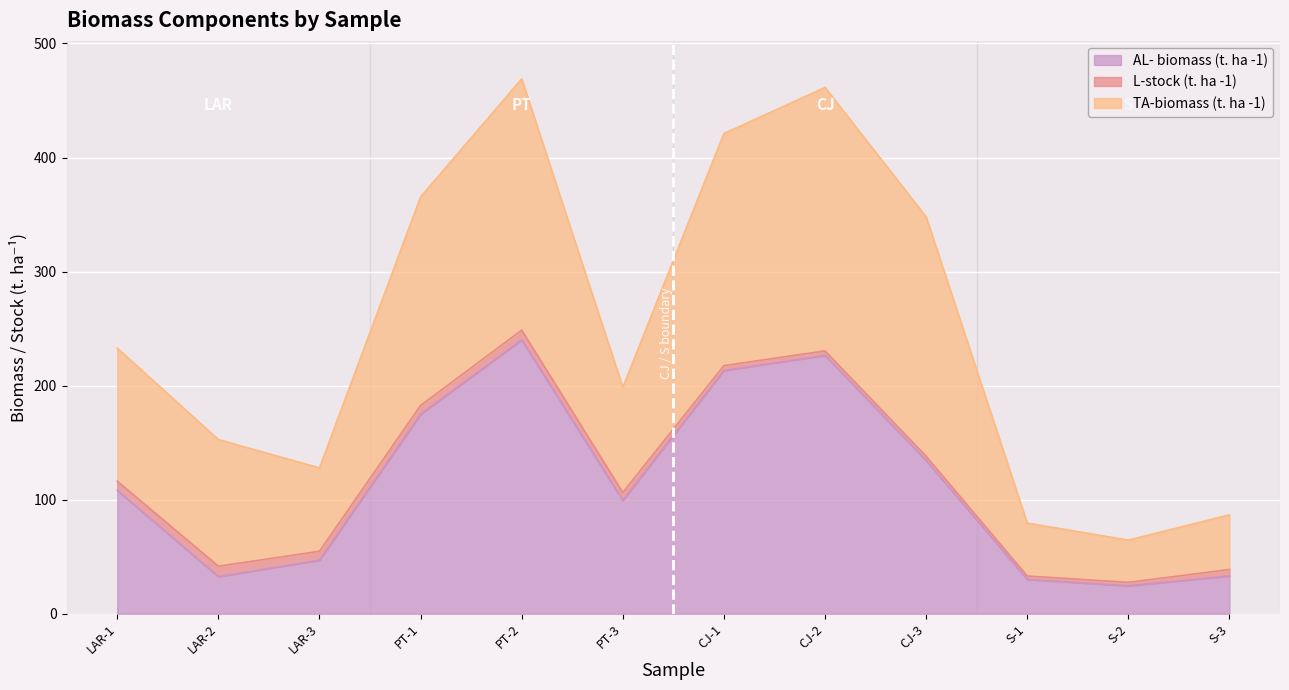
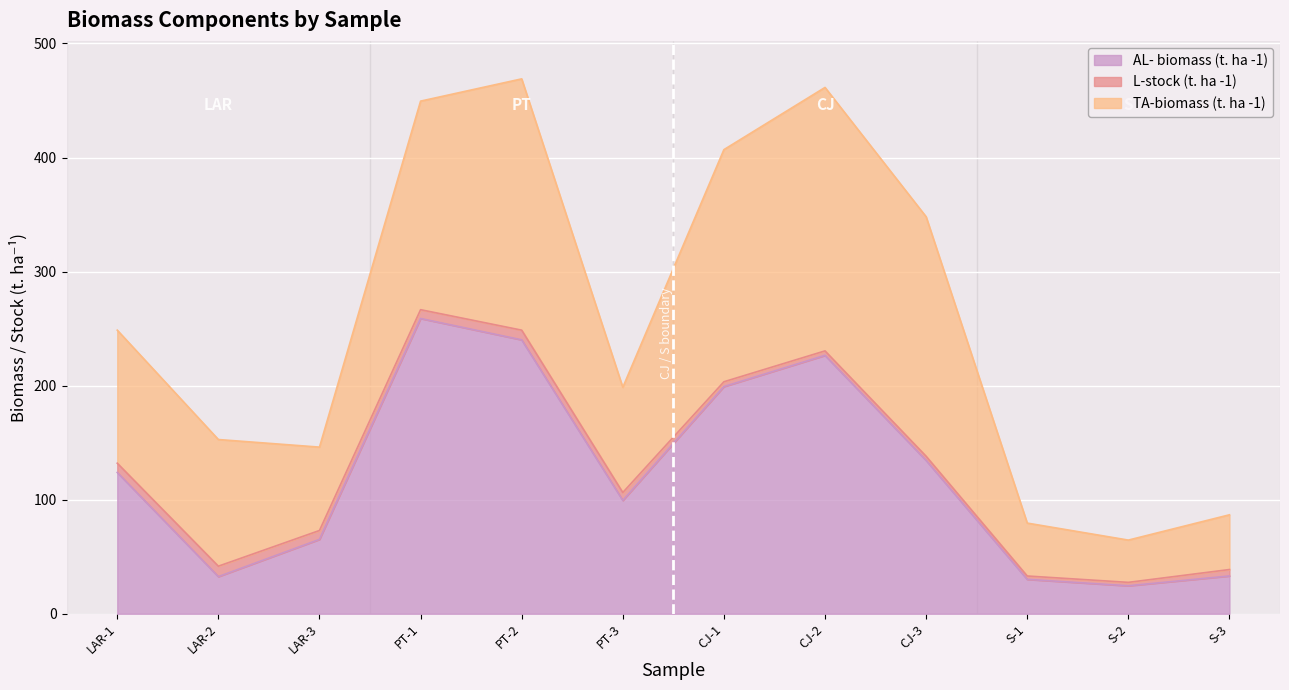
  {
    "AL- biomass (t. ha -1)": {
-     "LAR-1": 108,
+     "LAR-1": 124,
      "LAR-2": 33,
-     "LAR-3": 47,
-     "PT-1": 175,
+     "LAR-3": 65,
+     "PT-1": 259,
      "PT-2": 240,
      "PT-3": 99,
-     "CJ-1": 213,
+     "CJ-1": 199,
      "CJ-2": 227,
      "CJ-3": 134,
      "S-1": 30,
      "S-2": 25,
      "S-3": 33
    }
  }
